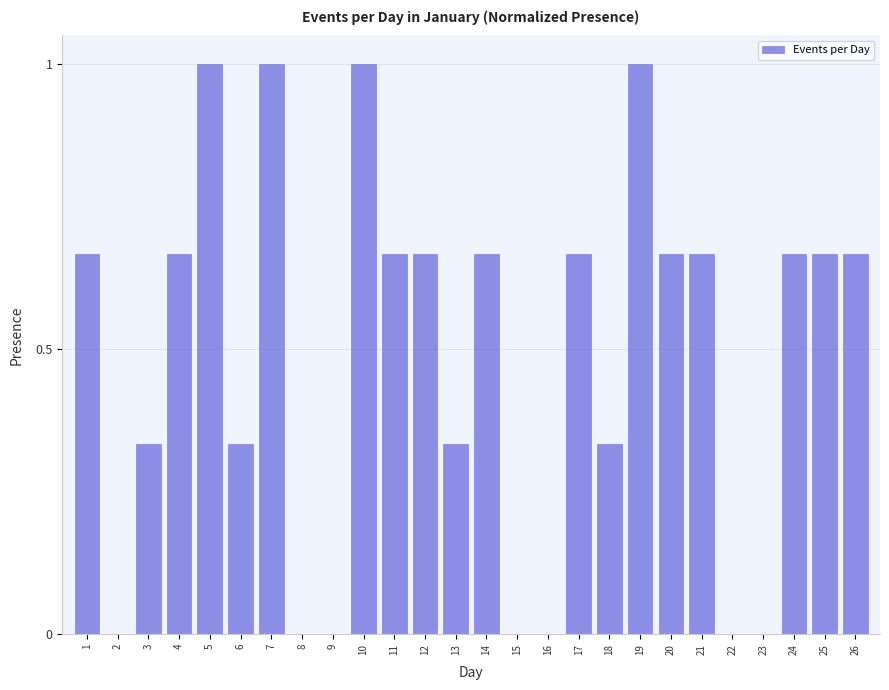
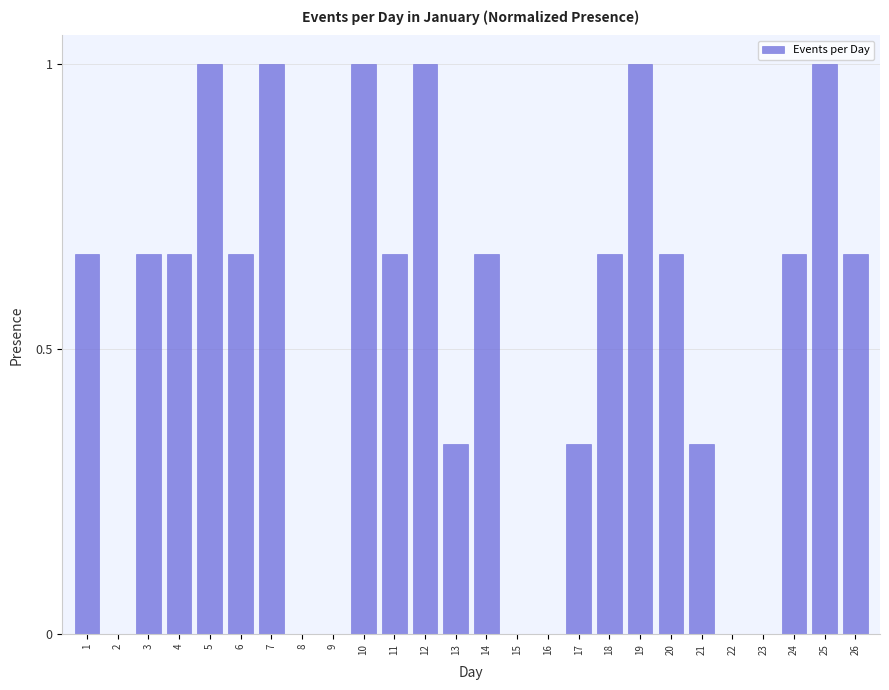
  {
    "1": 0.67,
    "2": 0.00,
-   "3": 0.33,
+   "3": 0.67,
    "4": 0.67,
    "5": 1.00,
-   "6": 0.33,
+   "6": 0.67,
    "7": 1.00,
    "8": 0.00,
    "9": 0.00,
    "10": 1.00,
    "11": 0.67,
-   "12": 0.67,
+   "12": 1.00,
    "13": 0.33,
    "14": 0.67,
    "15": 0.00,
    "16": 0.00,
-   "17": 0.67,
-   "18": 0.33,
+   "17": 0.33,
+   "18": 0.67,
    "19": 1.00,
    "20": 0.67,
-   "21": 0.67,
+   "21": 0.33,
    "22": 0.00,
    "23": 0.00,
    "24": 0.67,
-   "25": 0.67,
+   "25": 1.00,
    "26": 0.67
  }
